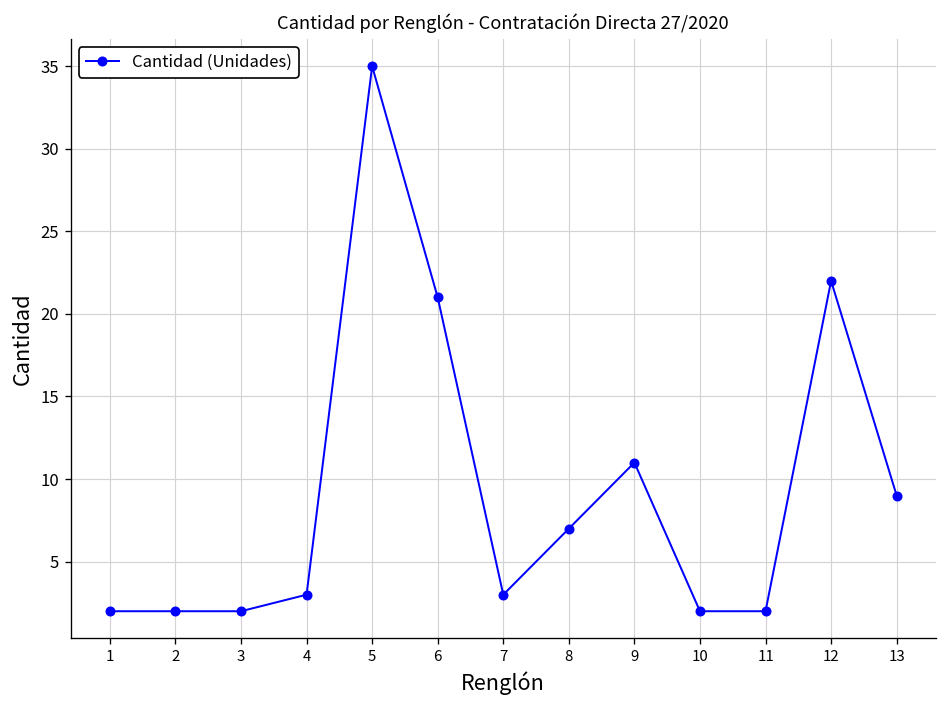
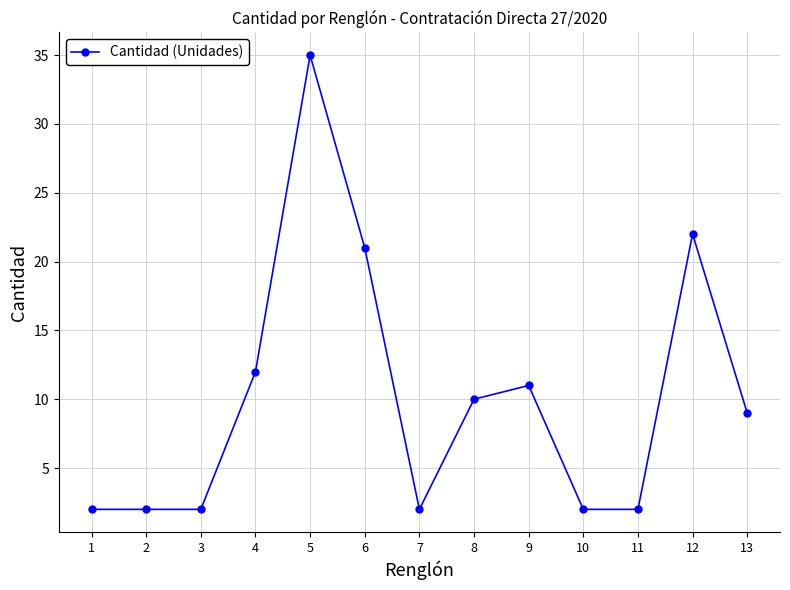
  {
    "1": 2,
    "2": 2,
    "3": 2,
-   "4": 3,
+   "4": 12,
    "5": 35,
    "6": 21,
-   "7": 3,
-   "8": 7,
+   "7": 2,
+   "8": 10,
    "9": 11,
    "10": 2,
    "11": 2,
    "12": 22,
    "13": 9
  }
